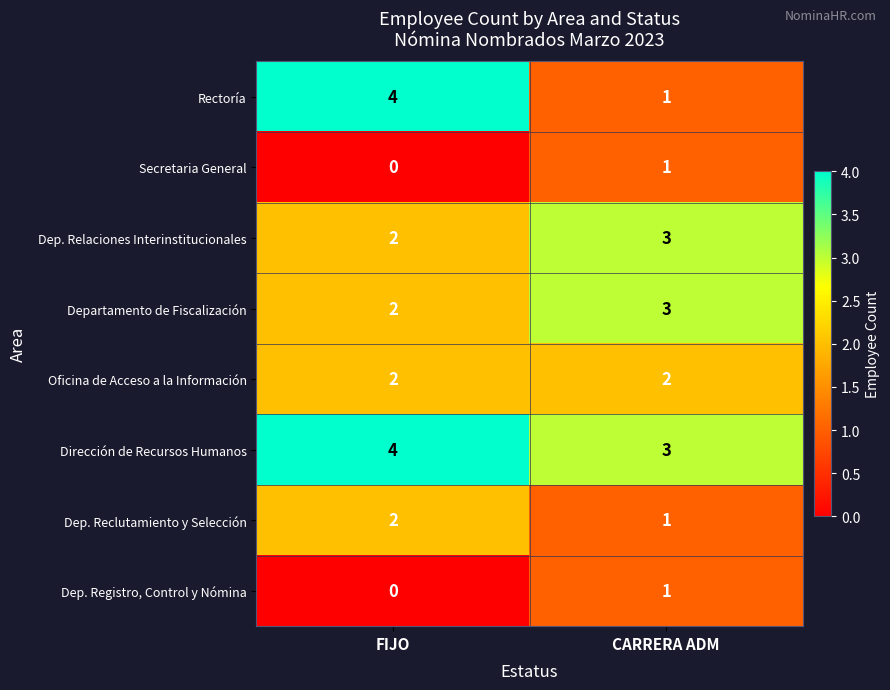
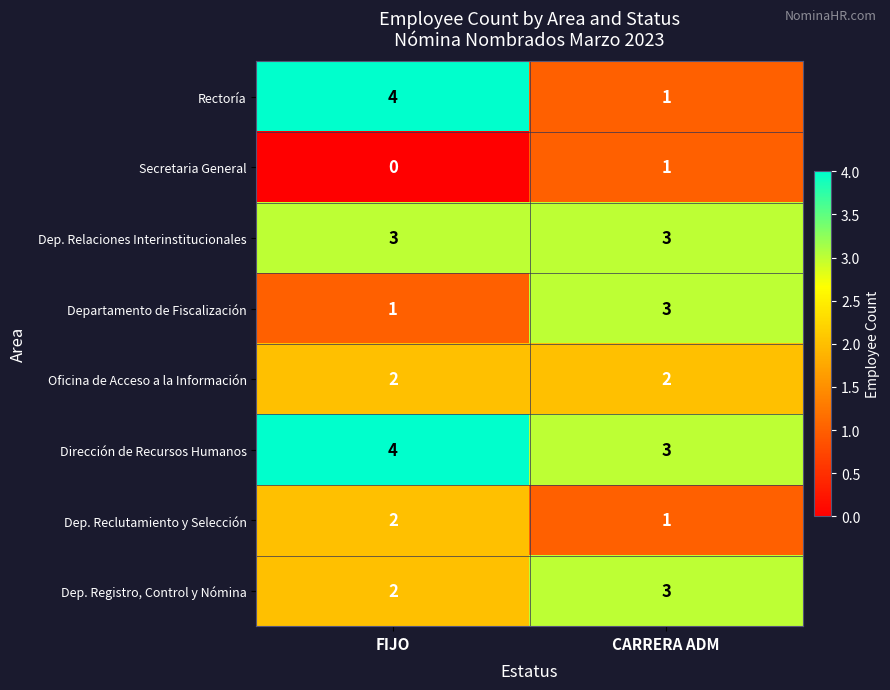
  {
    "Rectoría": {
      "FIJO": 4,
      "CARRERA ADM": 1
    },
    "Secretaria General": {
      "FIJO": 0,
      "CARRERA ADM": 1
    },
    "Dep. Relaciones Interinstitucionales": {
-     "FIJO": 2,
+     "FIJO": 3,
      "CARRERA ADM": 3
    },
    "Departamento de Fiscalización": {
-     "FIJO": 2,
+     "FIJO": 1,
      "CARRERA ADM": 3
    },
    "Oficina de Acceso a la Información": {
      "FIJO": 2,
      "CARRERA ADM": 2
    },
    "Dirección de Recursos Humanos": {
      "FIJO": 4,
      "CARRERA ADM": 3
    },
    "Dep. Reclutamiento y Selección": {
      "FIJO": 2,
      "CARRERA ADM": 1
    },
    "Dep. Registro, Control y Nómina": {
-     "FIJO": 0,
-     "CARRERA ADM": 1
+     "FIJO": 2,
+     "CARRERA ADM": 3
    }
  }
